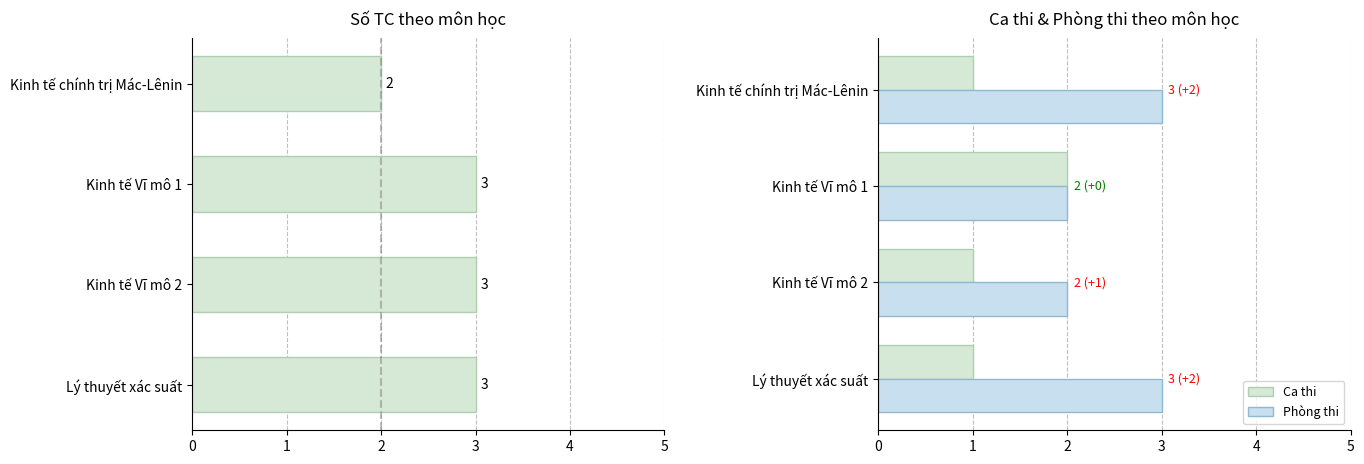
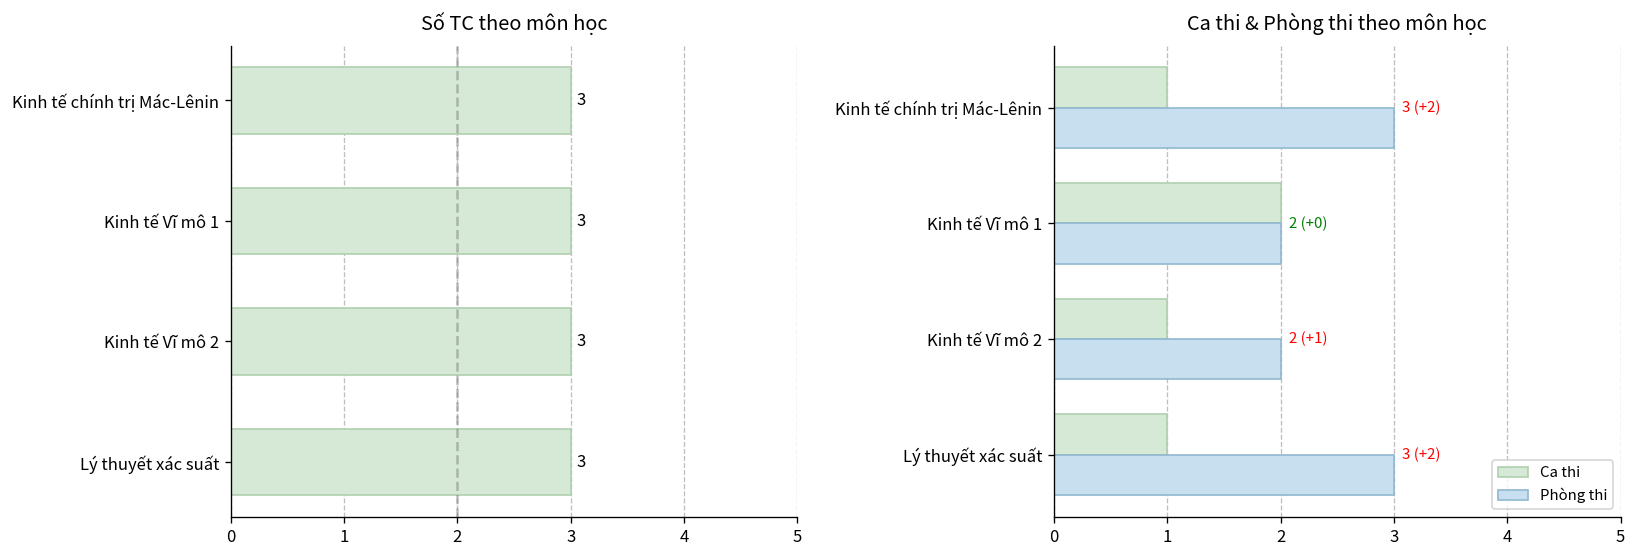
  {
    "Số TC theo môn học": {
-     "Kinh tế chính trị Mác-Lênin": 2,
+     "Kinh tế chính trị Mác-Lênin": 3,
      "Kinh tế Vĩ mô 1": 3,
      "Kinh tế Vĩ mô 2": 3,
      "Lý thuyết xác suất": 3
    }
  }
